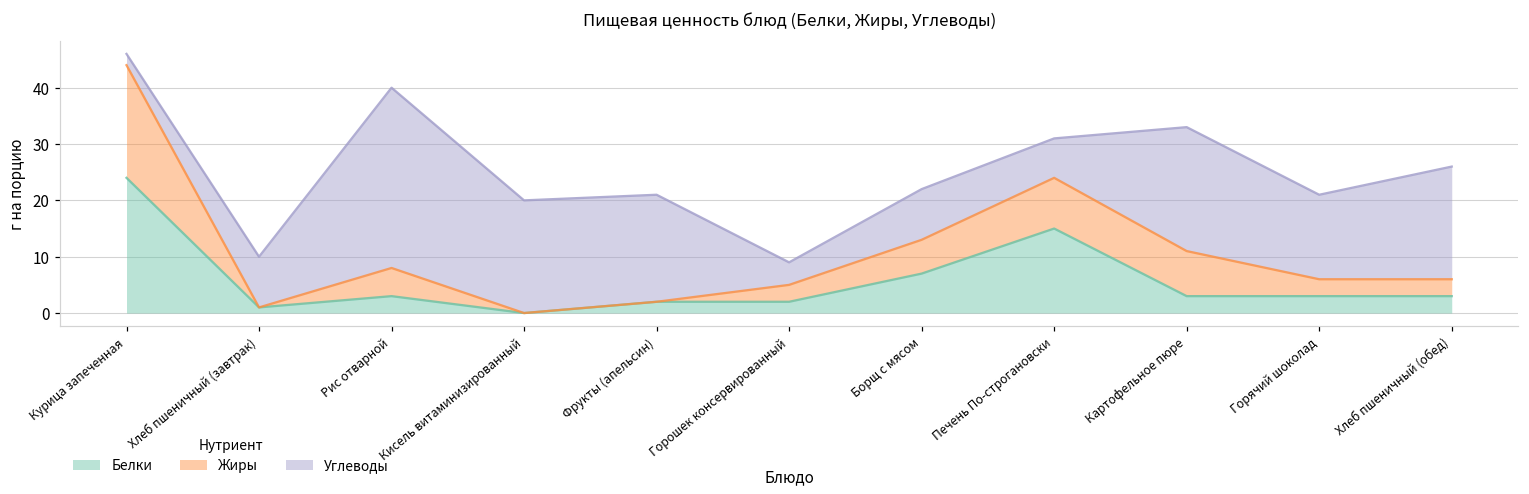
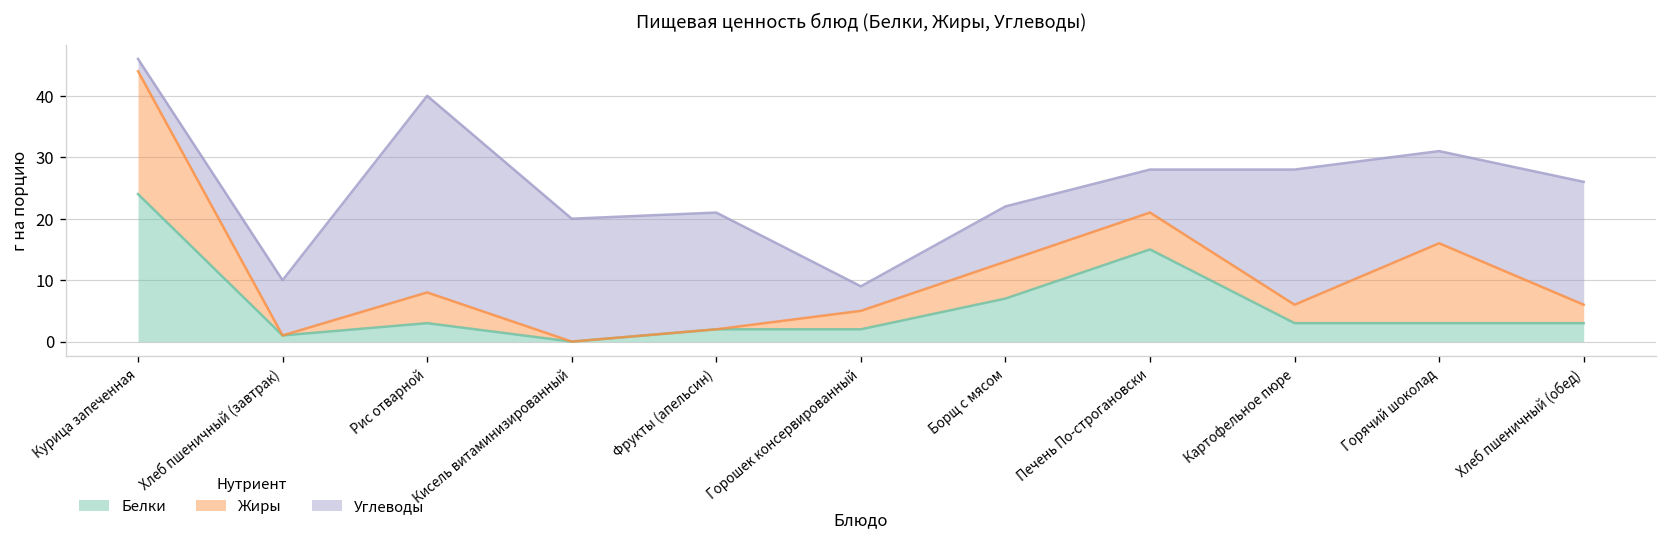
  {
    "Жиры": {
      "Курица запеченная": 20,
      "Рис отварной": 5,
      "Горошек консервированный": 3,
      "Борщ с мясом": 6,
-     "Печень По-строгановски": 9,
-     "Картофельное пюре": 8,
-     "Горячий шоколад": 3,
+     "Печень По-строгановски": 6,
+     "Картофельное пюре": 3,
+     "Горячий шоколад": 13,
      "Хлеб пшеничный (обед)": 3
    }
  }
